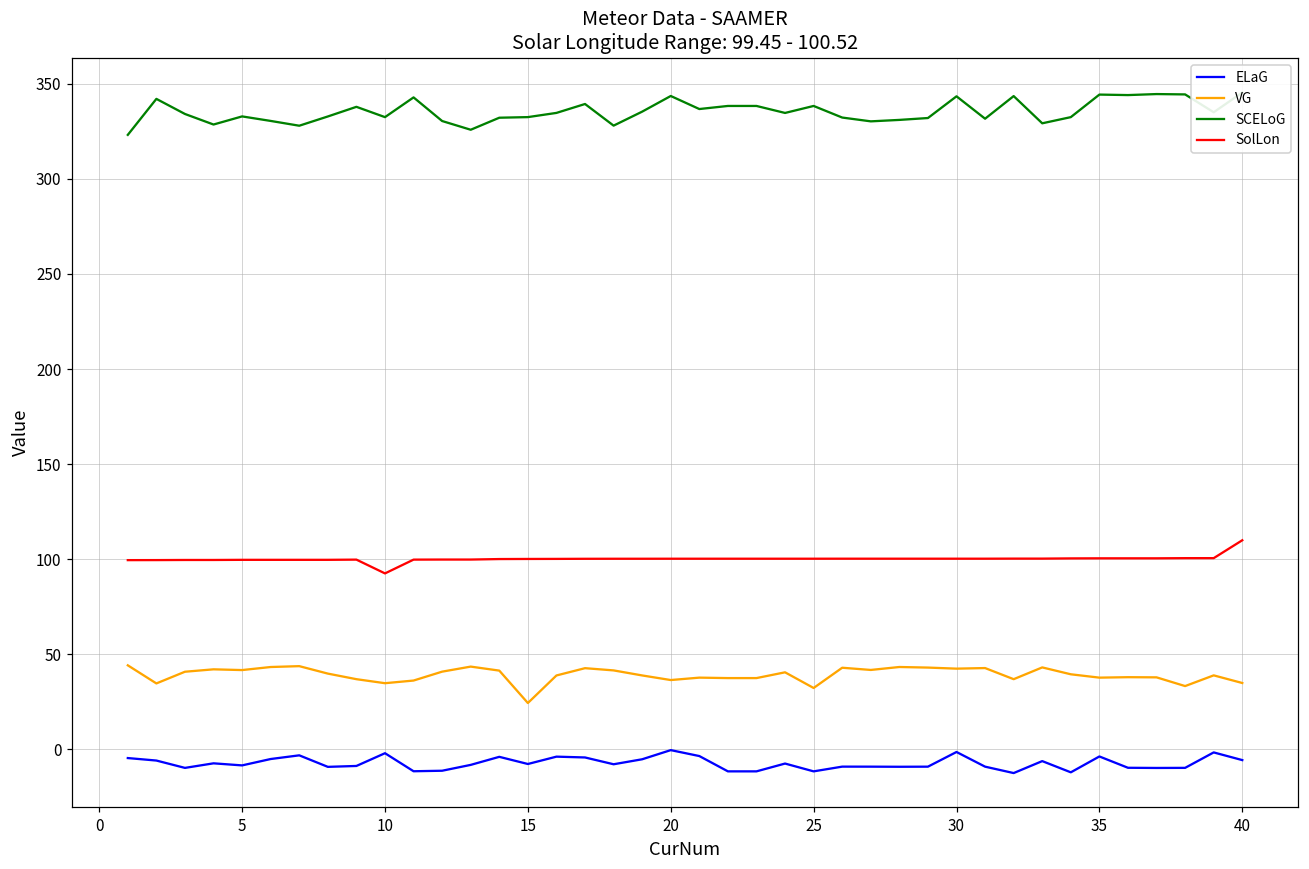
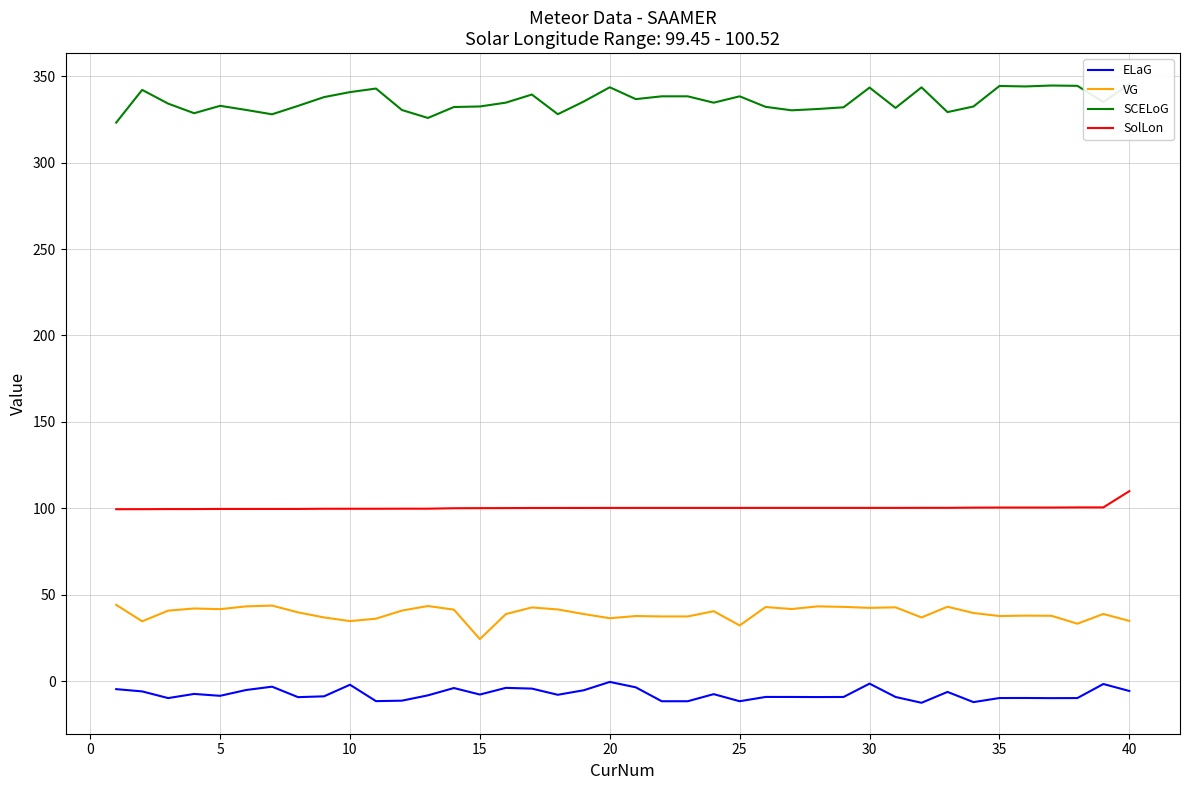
  {
    "ELaG": {
      "5": -9,
      "10": -2,
      "15": -8,
      "20": 0,
      "25": -12,
      "30": -1,
-     "35": -4,
+     "35": -10,
      "40": -6
    },
    "VG": {
      "5": 42,
      "10": 35,
      "15": 24,
      "20": 36,
      "25": 32,
      "30": 42,
      "35": 38,
      "40": 35
    },
    "SCELoG": {
      "5": 333,
-     "10": 333,
+     "10": 341,
      "15": 333,
      "20": 344,
      "25": 338,
      "30": 343,
      "35": 344
    },
    "SolLon": {
      "5": 100,
-     "10": 92,
+     "10": 100,
      "15": 100,
      "20": 100,
      "25": 100,
      "30": 100,
      "35": 100,
      "40": 110
    }
  }
